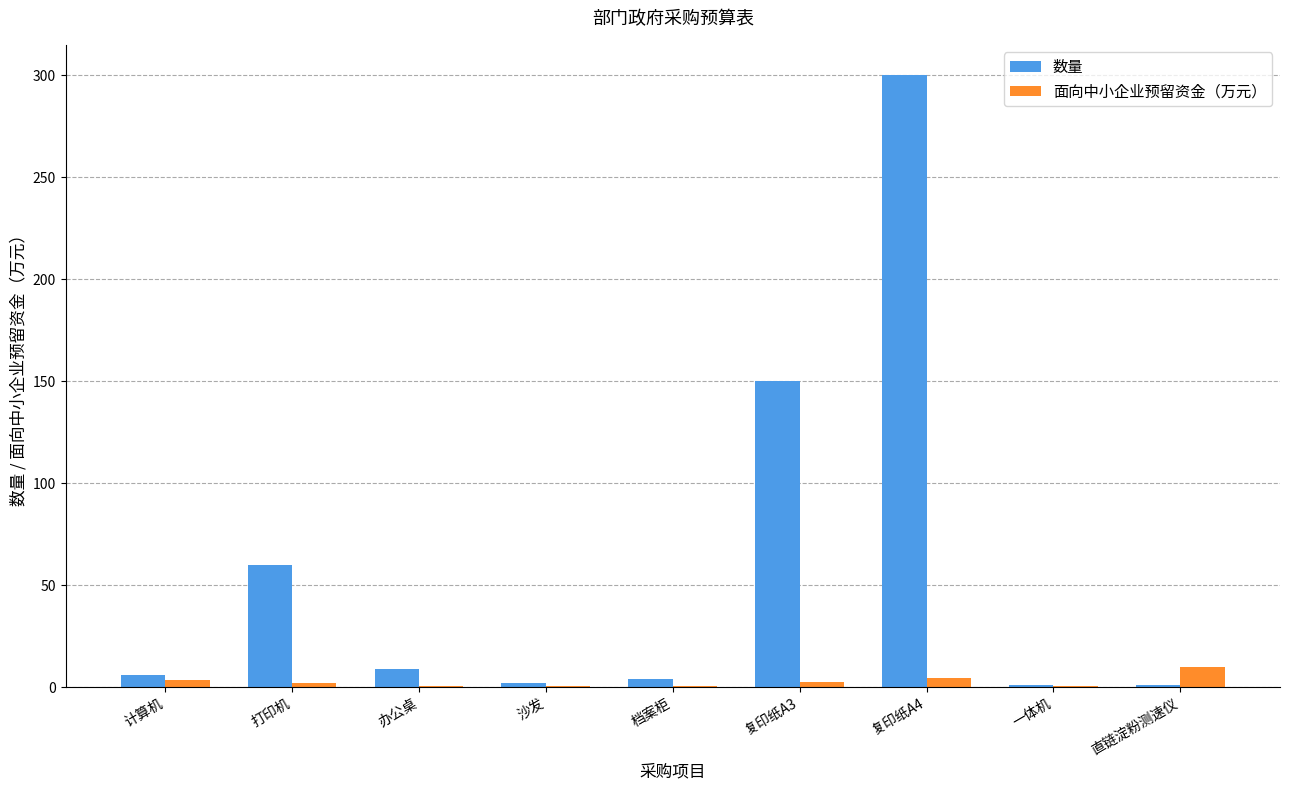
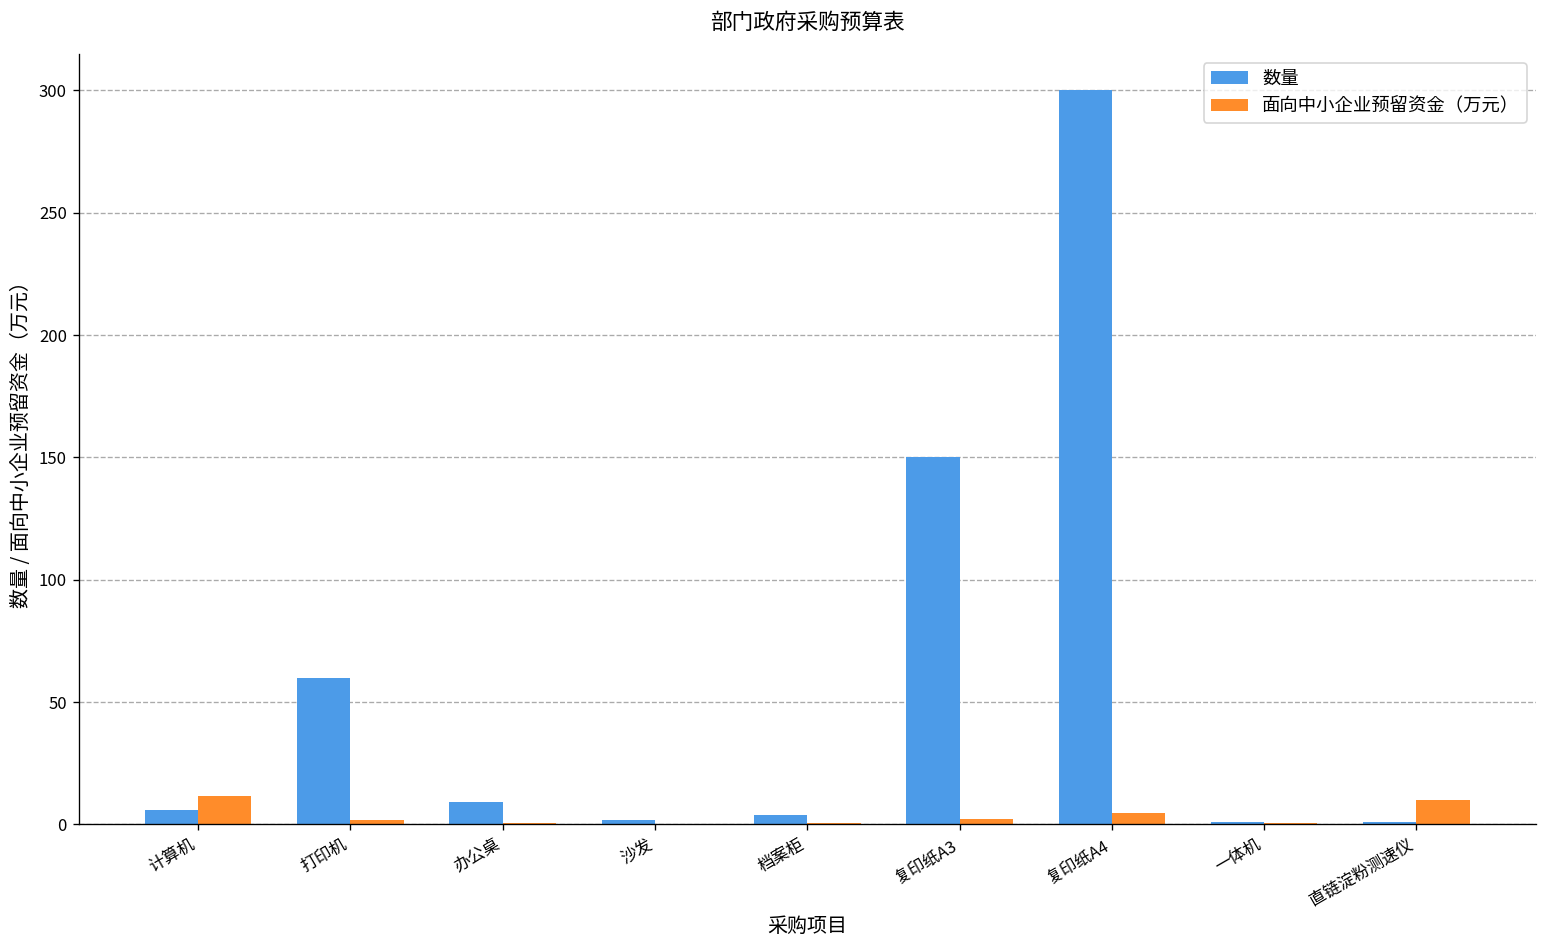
  {
    "数量": {
      "计算机": 6,
      "打印机": 60,
      "办公桌": 9,
      "沙发": 2,
      "档案柜": 4,
      "复印纸A3": 150,
      "复印纸A4": 300
    },
    "面向中小企业预留资金（万元）": {
-     "计算机": 4,
+     "计算机": 12,
      "打印机": 2,
      "复印纸A3": 2,
      "复印纸A4": 5,
      "直链淀粉测速仪": 10
    }
  }
